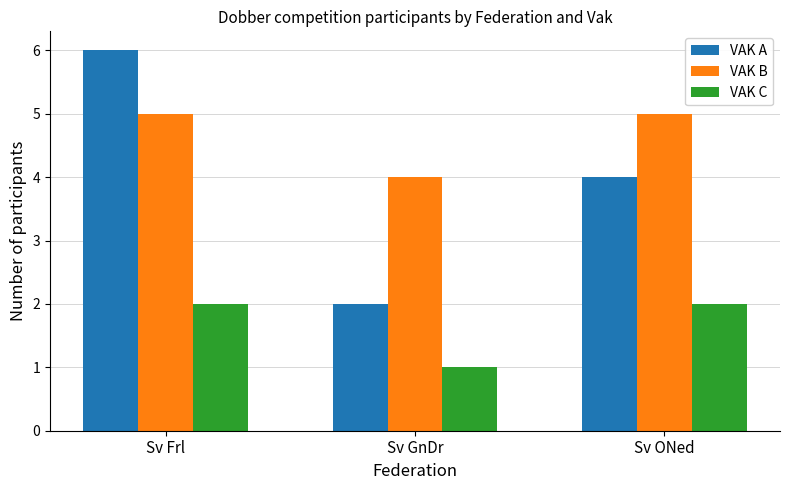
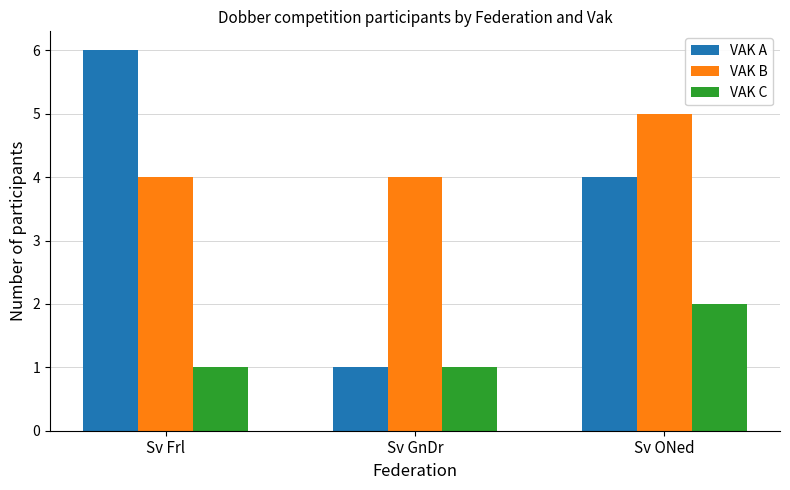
  {
    "VAK A": {
      "Sv Frl": 6,
-     "Sv GnDr": 2,
+     "Sv GnDr": 1,
      "Sv ONed": 4
    },
    "VAK B": {
-     "Sv Frl": 5,
+     "Sv Frl": 4,
      "Sv GnDr": 4,
      "Sv ONed": 5
    },
    "VAK C": {
-     "Sv Frl": 2,
+     "Sv Frl": 1,
      "Sv GnDr": 1,
      "Sv ONed": 2
    }
  }
